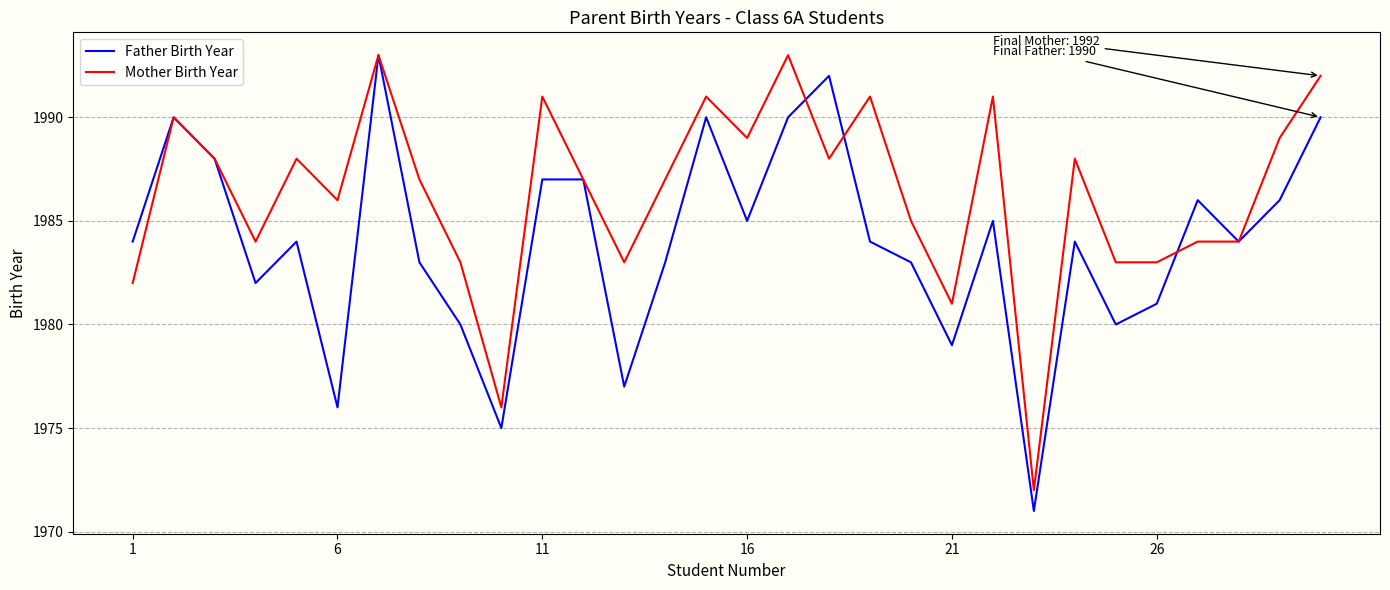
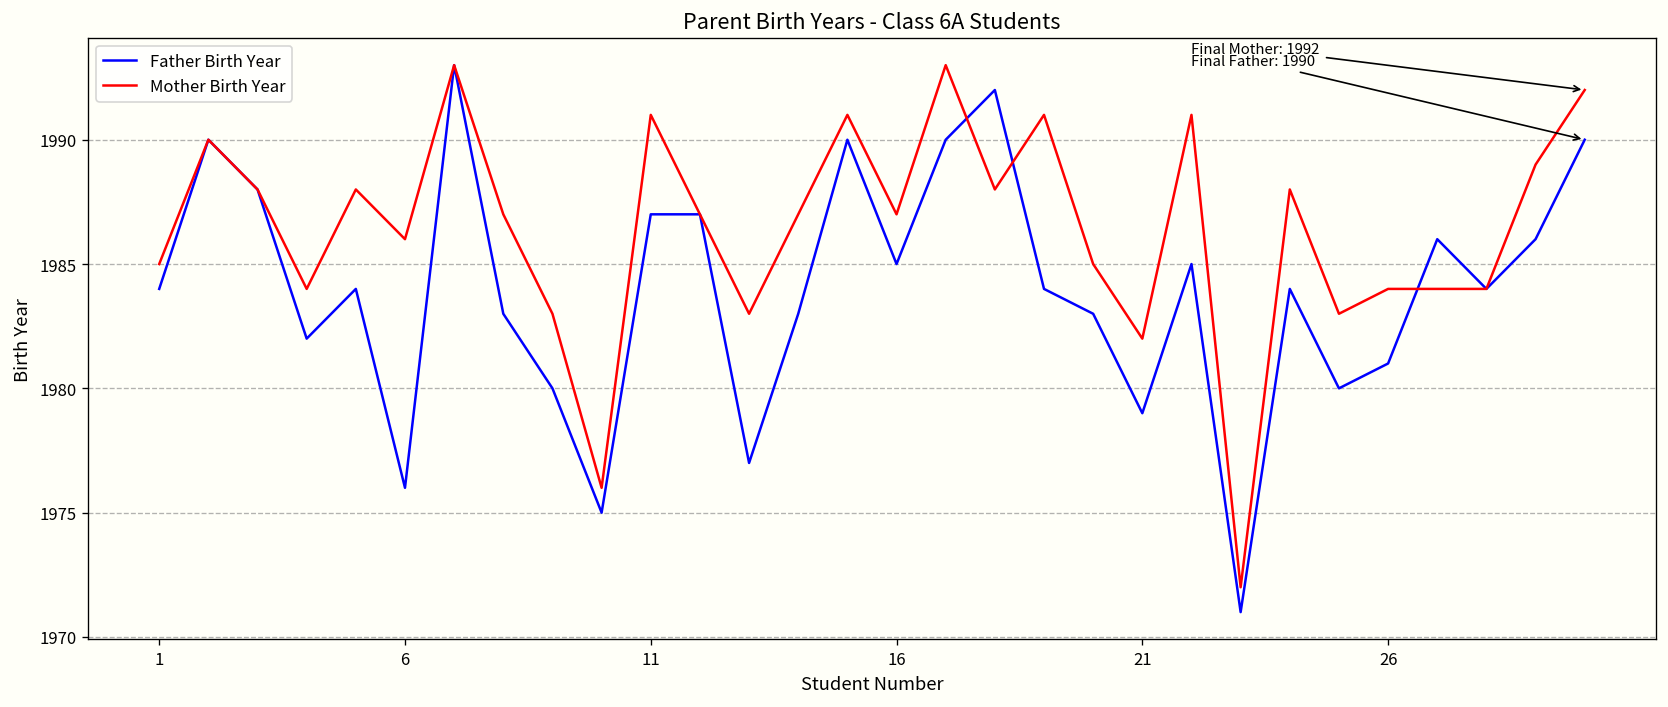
  {
    "Father Birth Year": {
      "1": 1984,
      "6": 1976,
      "11": 1987,
      "16": 1985,
      "21": 1979,
      "26": 1981
    },
    "Mother Birth Year": {
-     "1": 1982,
+     "1": 1985,
      "6": 1986,
      "11": 1991,
-     "16": 1989,
-     "21": 1981,
-     "26": 1983
+     "16": 1987,
+     "21": 1982,
+     "26": 1984
    }
  }
